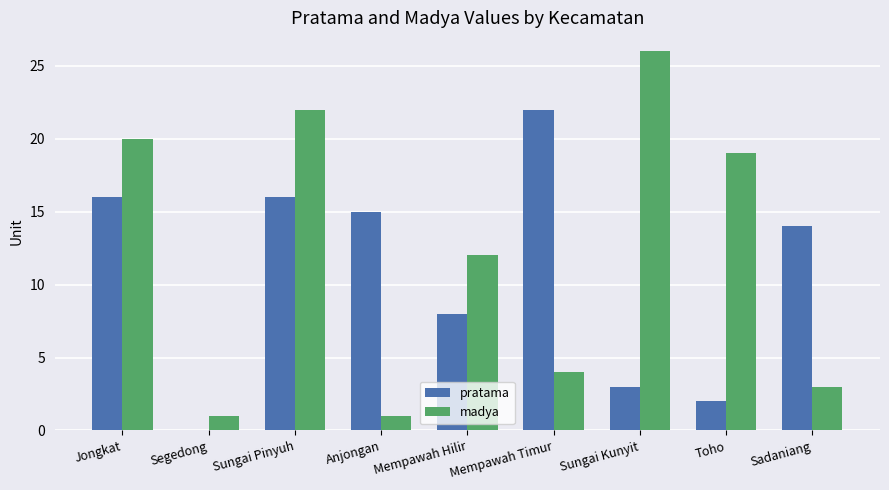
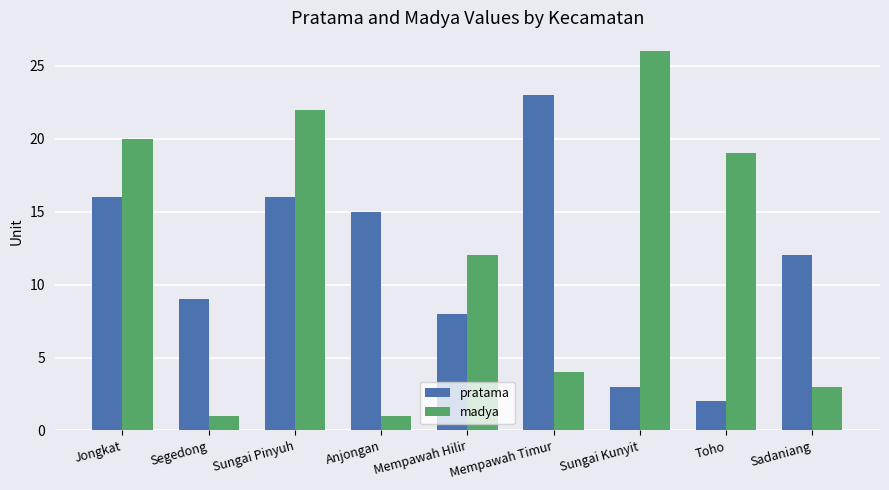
  {
    "pratama": {
      "Jongkat": 16,
-     "Segedong": 0,
+     "Segedong": 9,
      "Sungai Pinyuh": 16,
      "Anjongan": 15,
      "Mempawah Hilir": 8,
-     "Mempawah Timur": 22,
+     "Mempawah Timur": 23,
      "Sungai Kunyit": 3,
      "Toho": 2,
-     "Sadaniang": 14
+     "Sadaniang": 12
    },
    "madya": {
      "Jongkat": 20,
      "Segedong": 1,
      "Sungai Pinyuh": 22,
      "Anjongan": 1,
      "Mempawah Hilir": 12,
      "Mempawah Timur": 4,
      "Sungai Kunyit": 26,
      "Toho": 19,
      "Sadaniang": 3
    }
  }
